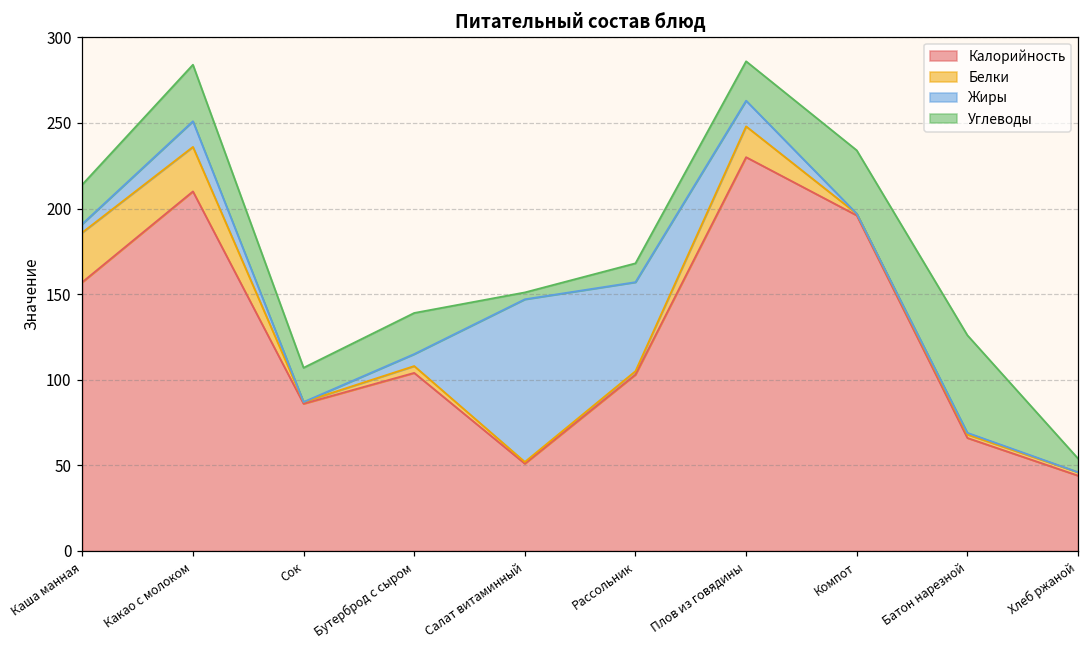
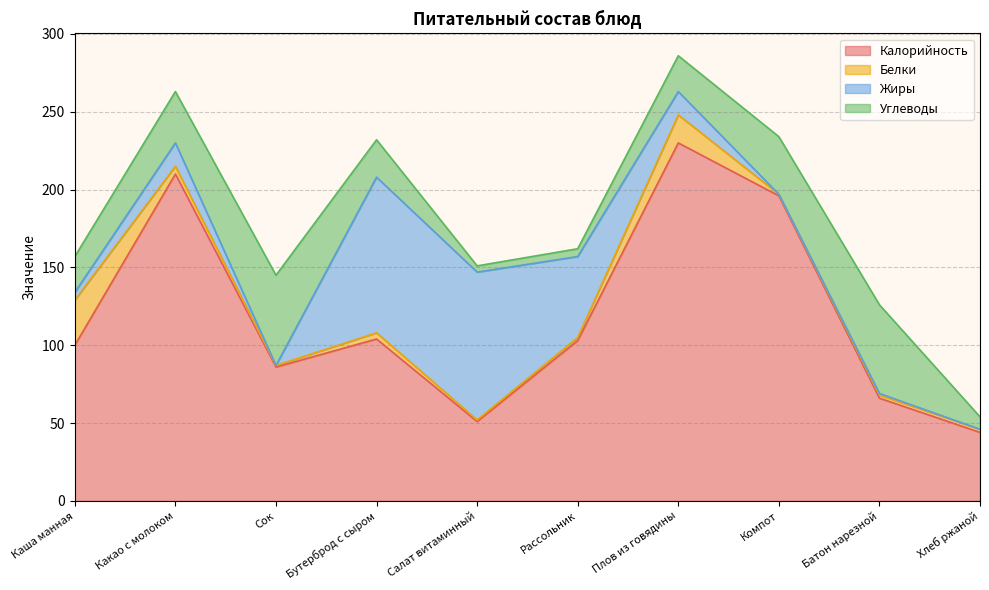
  {
    "Калорийность": {
-     "Каша манная": 157,
+     "Каша манная": 100,
      "Какао с молоком": 210,
      "Бутерброд с сыром": 104,
      "Рассольник": 103,
      "Плов из говядины": 230,
      "Батон нарезной": 66,
      "Хлеб ржаной": 44
    },
    "Белки": {
      "Каша манная": 29,
-     "Какао с молоком": 26,
+     "Какао с молоком": 5,
      "Бутерброд с сыром": 4,
      "Рассольник": 2,
      "Плов из говядины": 18
    },
    "Жиры": {
      "Каша манная": 5,
      "Какао с молоком": 15,
-     "Бутерброд с сыром": 7,
+     "Бутерброд с сыром": 100,
      "Салат витаминный": 95,
      "Рассольник": 52,
      "Плов из говядины": 15
    },
    "Углеводы": {
      "Каша манная": 23,
      "Какао с молоком": 33,
-     "Сок": 20,
+     "Сок": 58,
      "Бутерброд с сыром": 24,
      "Салат витаминный": 4,
-     "Рассольник": 11,
+     "Рассольник": 5,
      "Плов из говядины": 23,
      "Компот": 37,
      "Батон нарезной": 57,
      "Хлеб ржаной": 8
    }
  }
